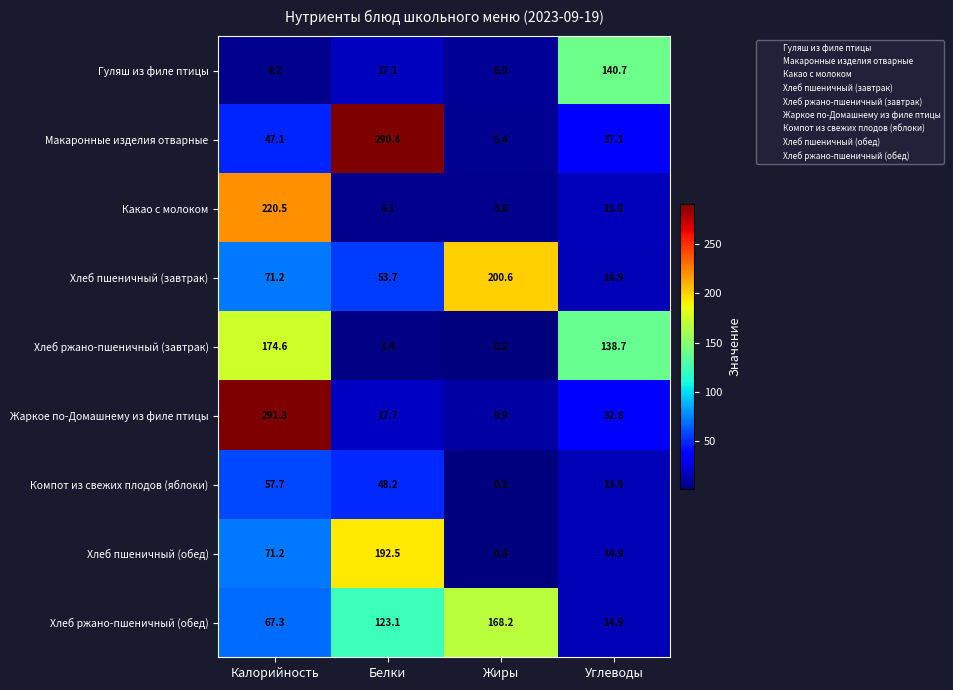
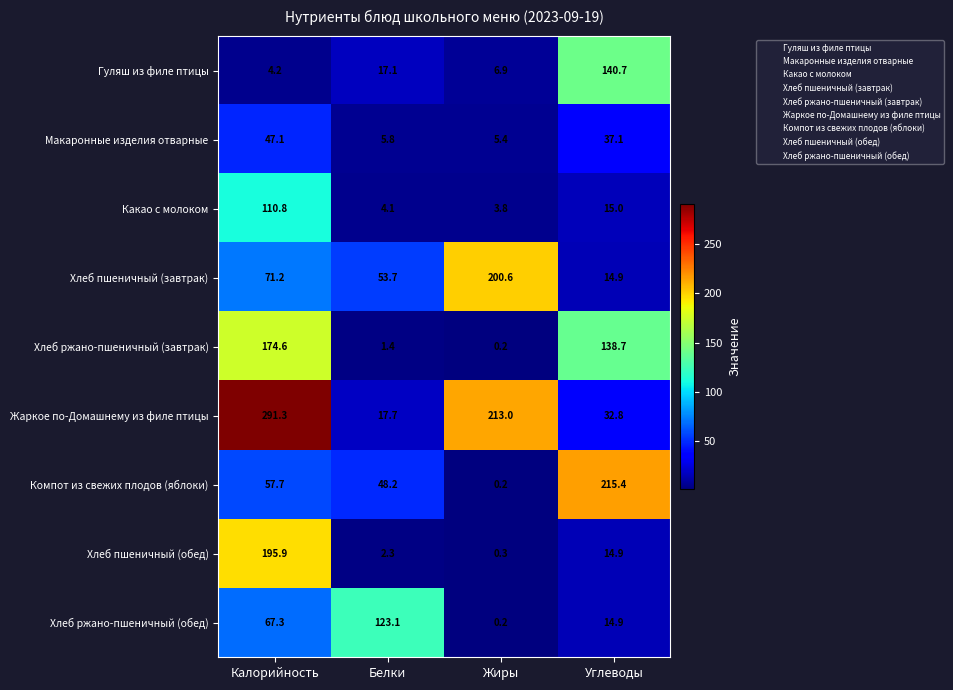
  {
    "Гуляш из филе птицы": {
      "Калорийность": 4.2,
      "Белки": 17.1,
      "Жиры": 6.9,
      "Углеводы": 140.7
    },
    "Макаронные изделия отварные": {
      "Калорийность": 47.1,
-     "Белки": 290.4,
+     "Белки": 5.8,
      "Жиры": 5.4,
      "Углеводы": 37.1
    },
    "Какао с молоком": {
-     "Калорийность": 220.5,
+     "Калорийность": 110.8,
      "Белки": 4.1,
      "Жиры": 3.8,
      "Углеводы": 15.0
    },
    "Хлеб пшеничный (завтрак)": {
      "Калорийность": 71.2,
      "Белки": 53.7,
      "Жиры": 200.6,
      "Углеводы": 14.9
    },
    "Хлеб ржано-пшеничный (завтрак)": {
      "Калорийность": 174.6,
      "Белки": 1.4,
      "Жиры": 0.2,
      "Углеводы": 138.7
    },
    "Жаркое по-Домашнему из филе птицы": {
      "Калорийность": 291.3,
      "Белки": 17.7,
-     "Жиры": 9.9,
+     "Жиры": 213.0,
      "Углеводы": 32.8
    },
    "Компот из свежих плодов (яблоки)": {
      "Калорийность": 57.7,
      "Белки": 48.2,
      "Жиры": 0.2,
-     "Углеводы": 13.9
+     "Углеводы": 215.4
    },
    "Хлеб пшеничный (обед)": {
-     "Калорийность": 71.2,
-     "Белки": 192.5,
+     "Калорийность": 195.9,
+     "Белки": 2.3,
      "Жиры": 0.3,
      "Углеводы": 14.9
    },
    "Хлеб ржано-пшеничный (обед)": {
      "Калорийность": 67.3,
      "Белки": 123.1,
-     "Жиры": 168.2,
+     "Жиры": 0.2,
      "Углеводы": 14.9
    }
  }
